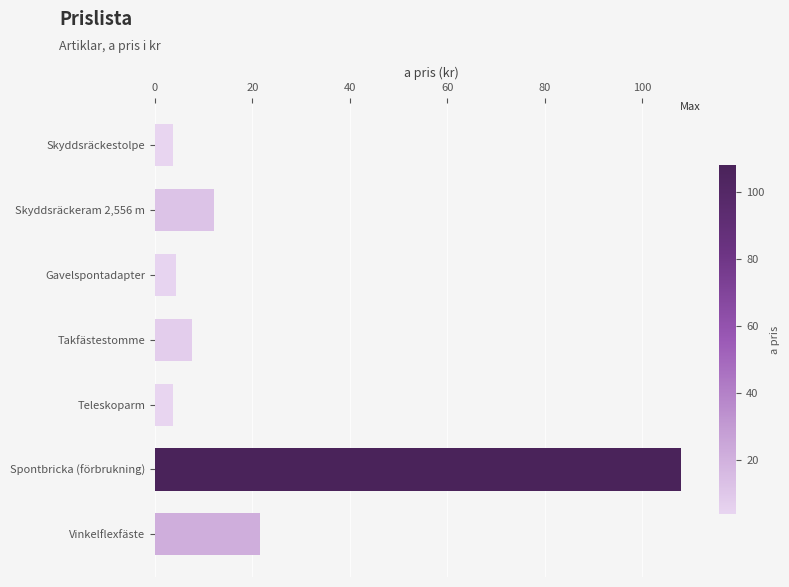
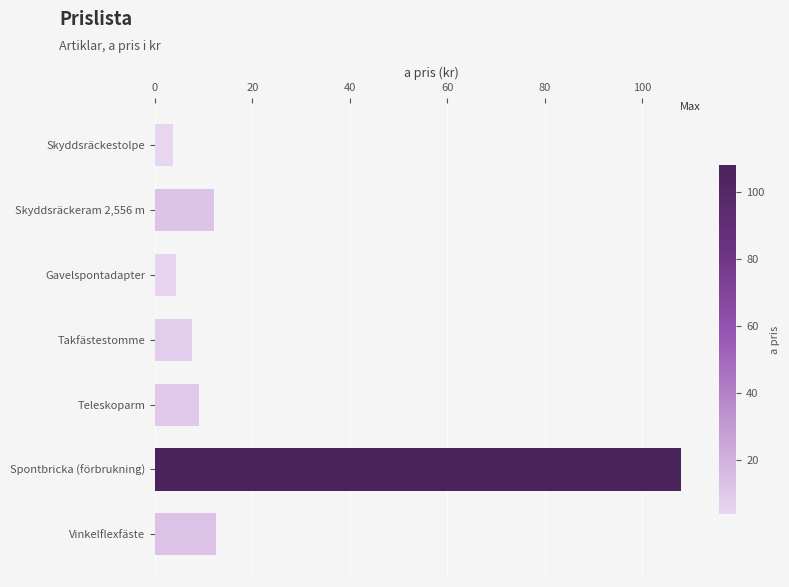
  {
    "Skyddsräckestolpe": 4,
    "Skyddsräckeram 2,556 m": 12,
    "Gavelspontadapter": 4,
    "Takfästestomme": 8,
-   "Teleskoparm": 4,
+   "Teleskoparm": 9,
    "Spontbricka (förbrukning)": 108,
-   "Vinkelflexfäste": 22
+   "Vinkelflexfäste": 13
  }
